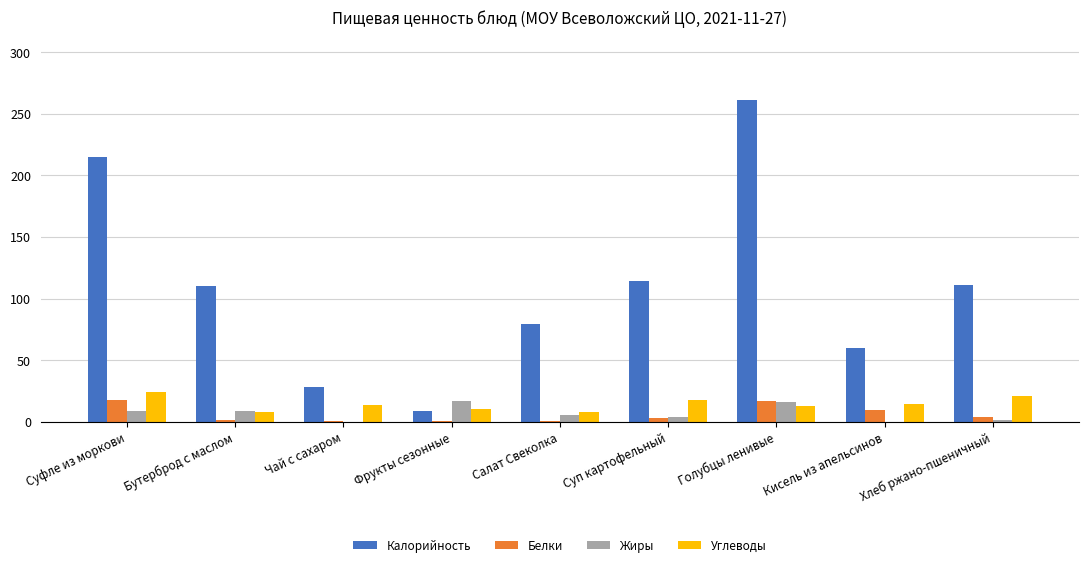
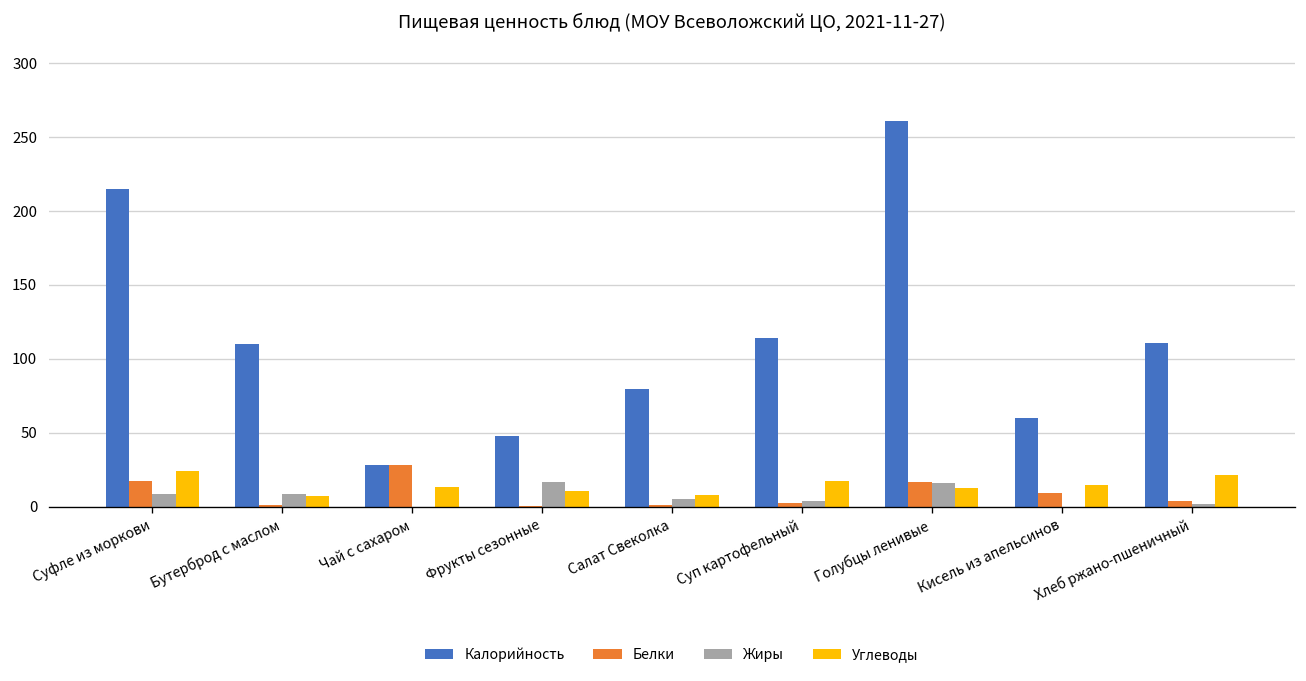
  {
    "Калорийность": {
      "Суфле из моркови": 215,
      "Бутерброд с маслом": 110,
      "Чай с сахаром": 28,
-     "Фрукты сезонные": 9,
+     "Фрукты сезонные": 48,
      "Салат Свеколка": 80,
      "Суп картофельный": 114,
      "Голубцы ленивые": 261,
      "Кисель из апельсинов": 60,
      "Хлеб ржано-пшеничный": 111
    },
    "Белки": {
      "Суфле из моркови": 17,
-     "Чай с сахаром": 0,
+     "Чай с сахаром": 28,
      "Суп картофельный": 3,
      "Голубцы ленивые": 17,
      "Кисель из апельсинов": 9,
      "Хлеб ржано-пшеничный": 4
    },
    "Жиры": {
      "Суфле из моркови": 9,
      "Бутерброд с маслом": 8,
      "Чай с сахаром": 0,
      "Фрукты сезонные": 17,
      "Салат Свеколка": 5,
      "Суп картофельный": 4,
      "Голубцы ленивые": 16
    },
    "Углеводы": {
      "Суфле из моркови": 24,
      "Бутерброд с маслом": 8,
      "Чай с сахаром": 13,
      "Фрукты сезонные": 10,
      "Салат Свеколка": 8,
      "Суп картофельный": 18,
      "Голубцы ленивые": 13,
      "Кисель из апельсинов": 14,
      "Хлеб ржано-пшеничный": 21
    }
  }
